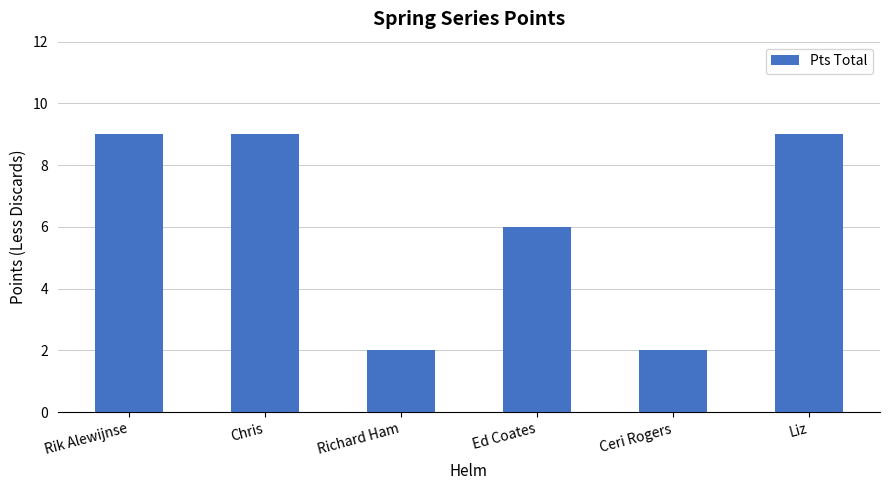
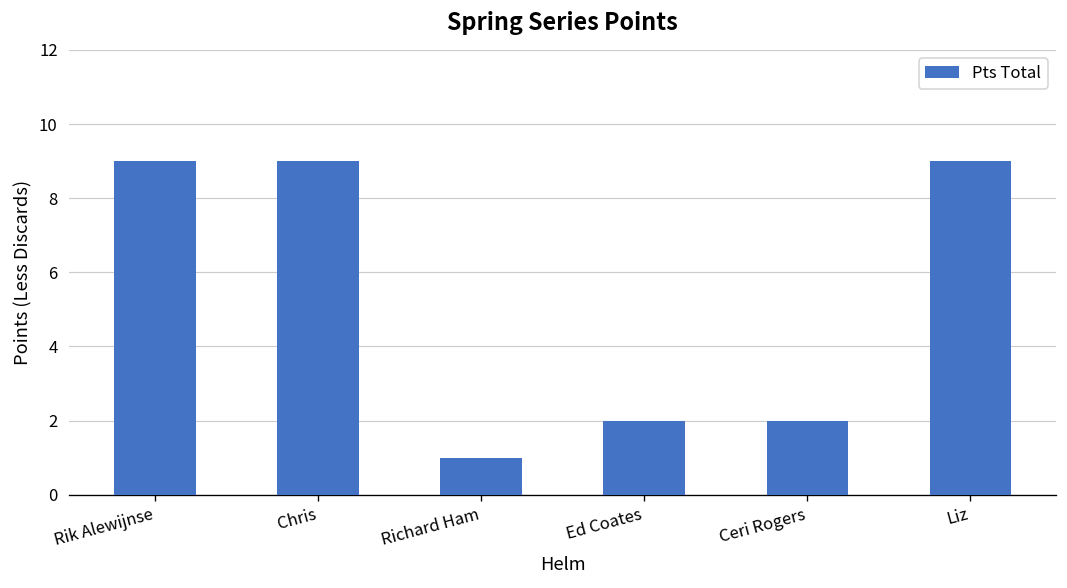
  {
    "Rik Alewijnse": 9,
    "Chris": 9,
-   "Richard Ham": 2,
-   "Ed Coates": 6,
+   "Richard Ham": 1,
+   "Ed Coates": 2,
    "Ceri Rogers": 2,
    "Liz": 9
  }
